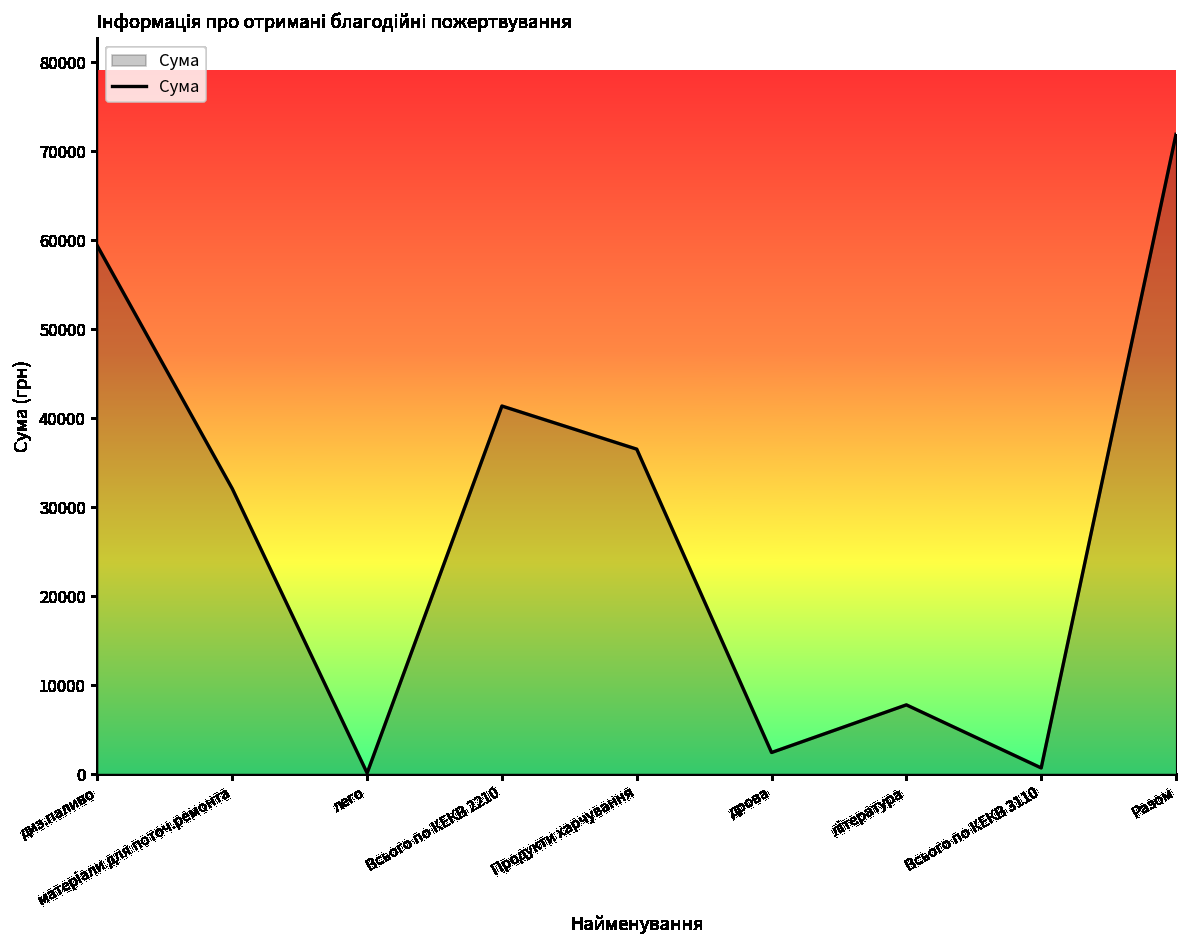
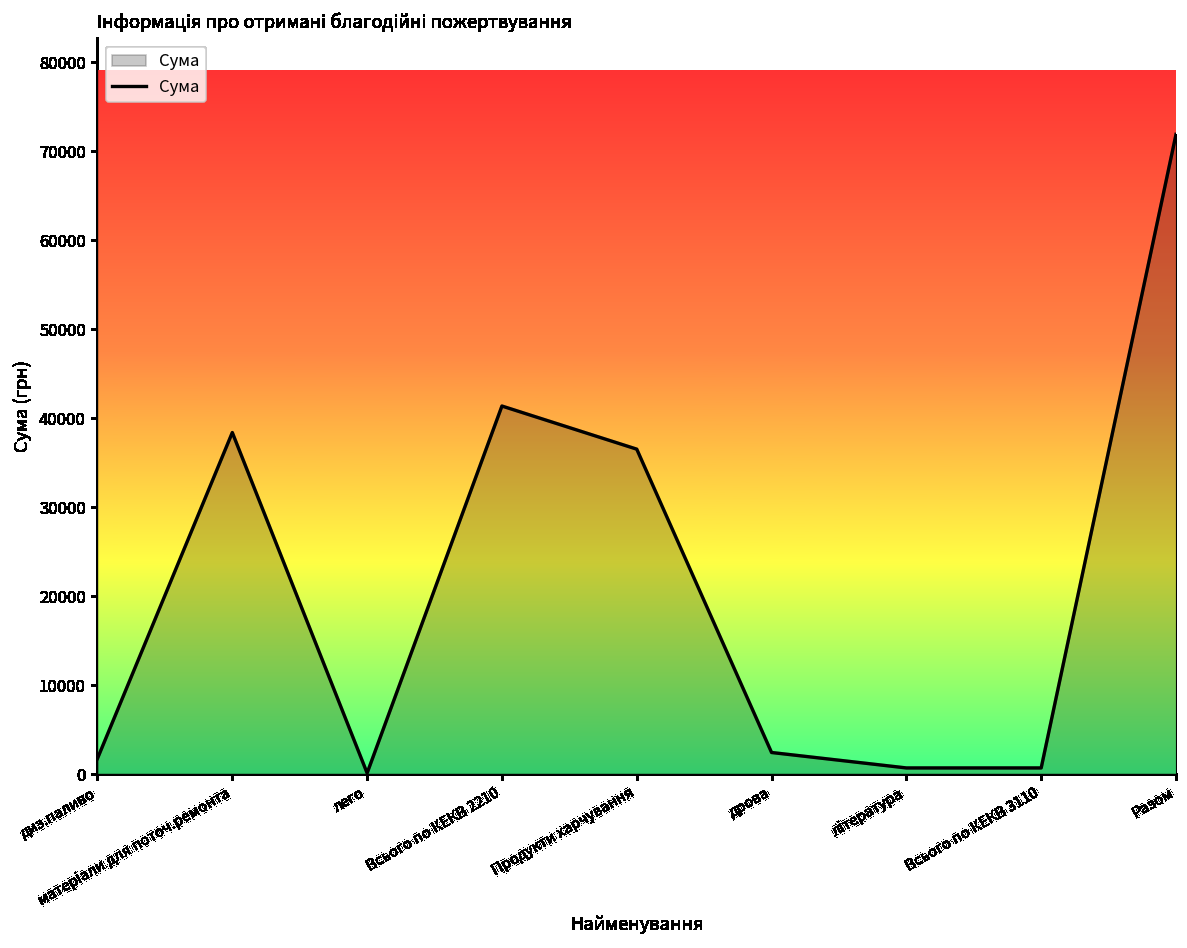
  {
-   "диз.паливо": 59000,
-   "матеріали для поточ.ремонта": 32000,
+   "диз.паливо": 2000,
+   "матеріали для поточ.ремонта": 38000,
    "лего": 0,
    "Всього по КЕКВ 2210": 41000,
    "Продукти харчування": 37000,
    "дрова": 2000,
-   "література": 8000,
+   "література": 1000,
    "Всього по КЕКВ 3110": 1000,
    "Разом": 72000
  }
